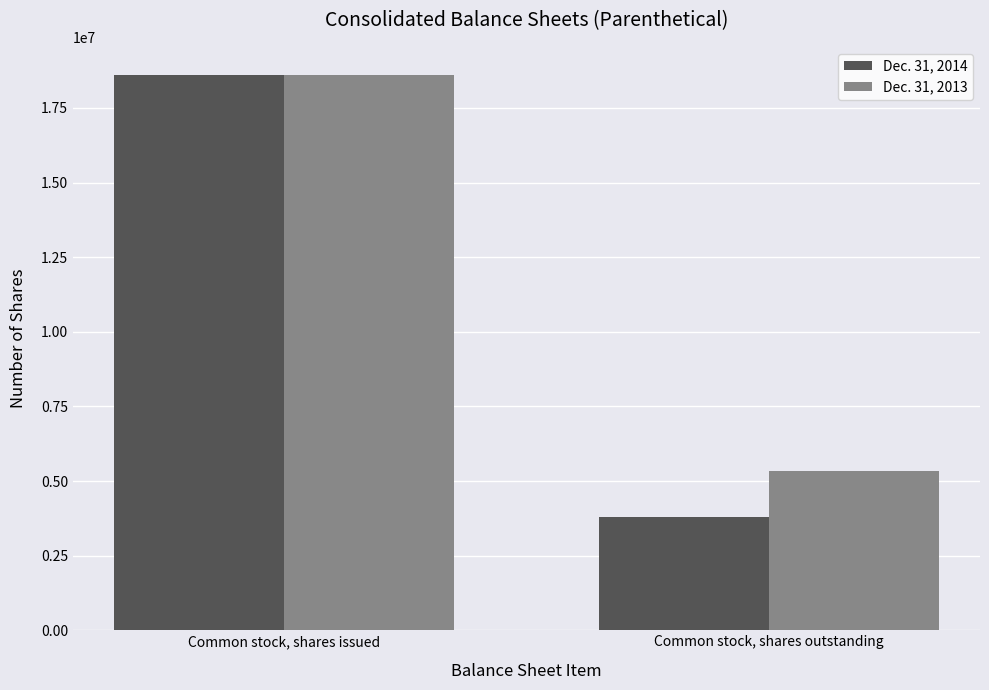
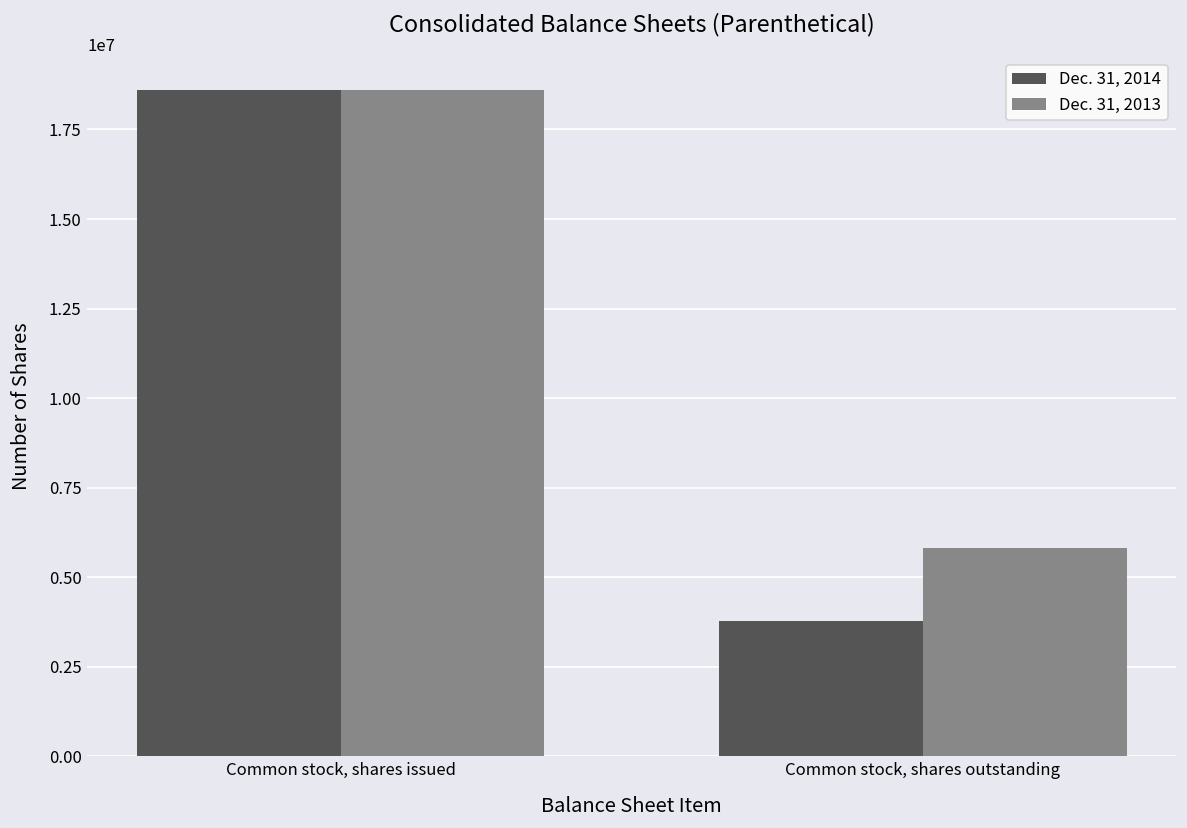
  {
    "Dec. 31, 2014": {
      "Common stock, shares issued": 18600000,
      "Common stock, shares outstanding": 3800000
    },
    "Dec. 31, 2013": {
      "Common stock, shares issued": 18600000,
-     "Common stock, shares outstanding": 5300000
+     "Common stock, shares outstanding": 5800000
    }
  }
